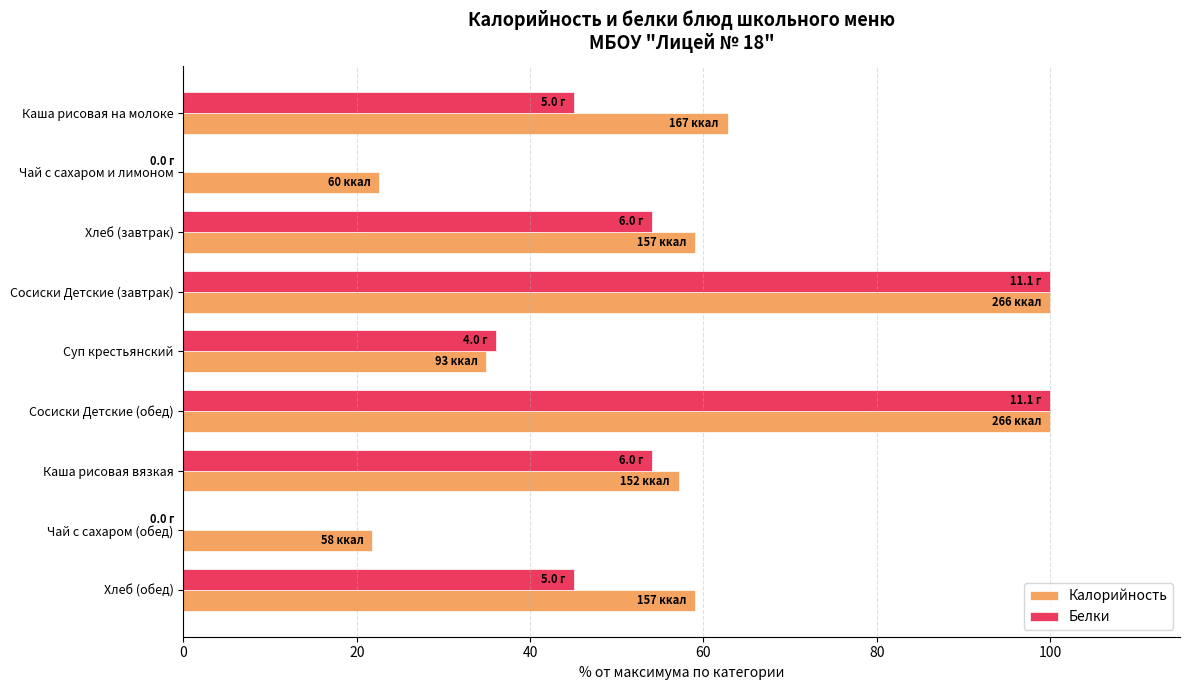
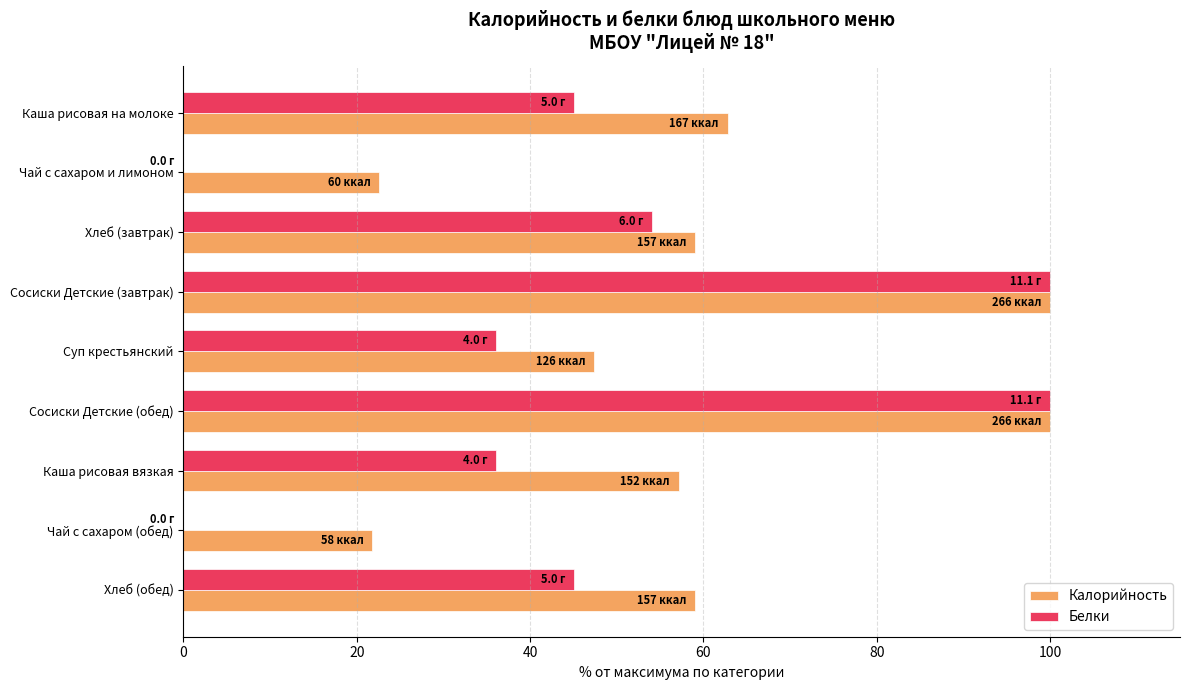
  {
    "Калорийность": {
-     "Суп крестьянский": 93
+     "Суп крестьянский": 126
    },
    "Белки": {
      "Чай с сахаром и лимоном": 0.0,
-     "Каша рисовая вязкая": 6.0,
+     "Каша рисовая вязкая": 4.0,
      "Чай с сахаром (обед)": 0.0
    }
  }
